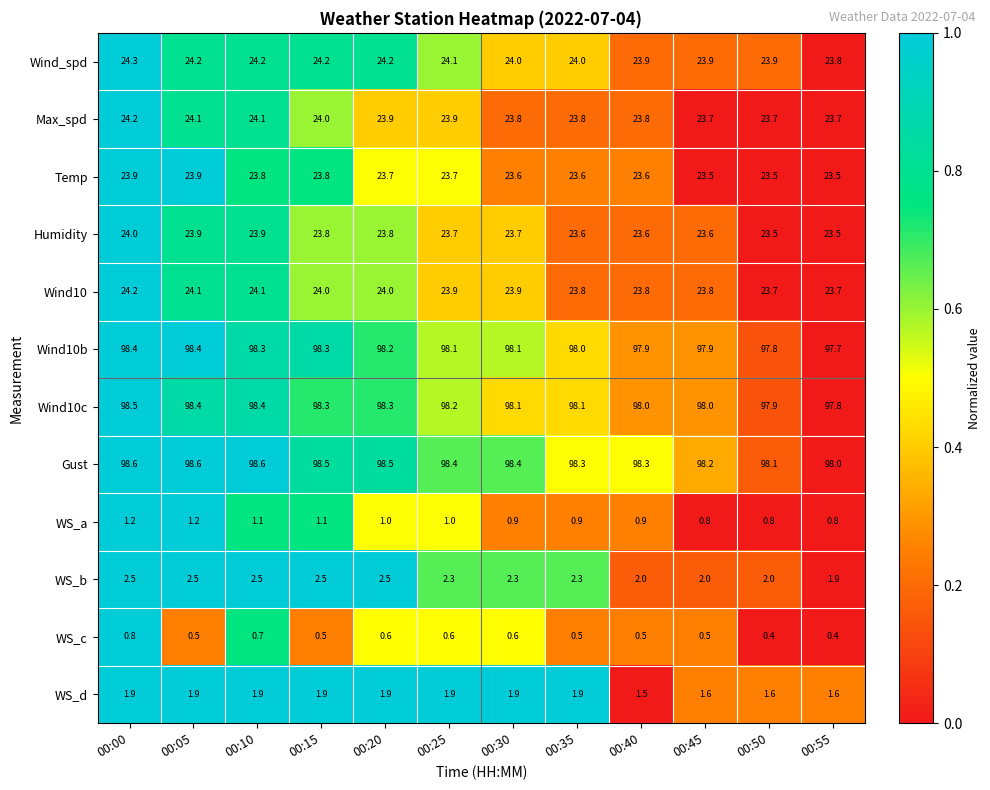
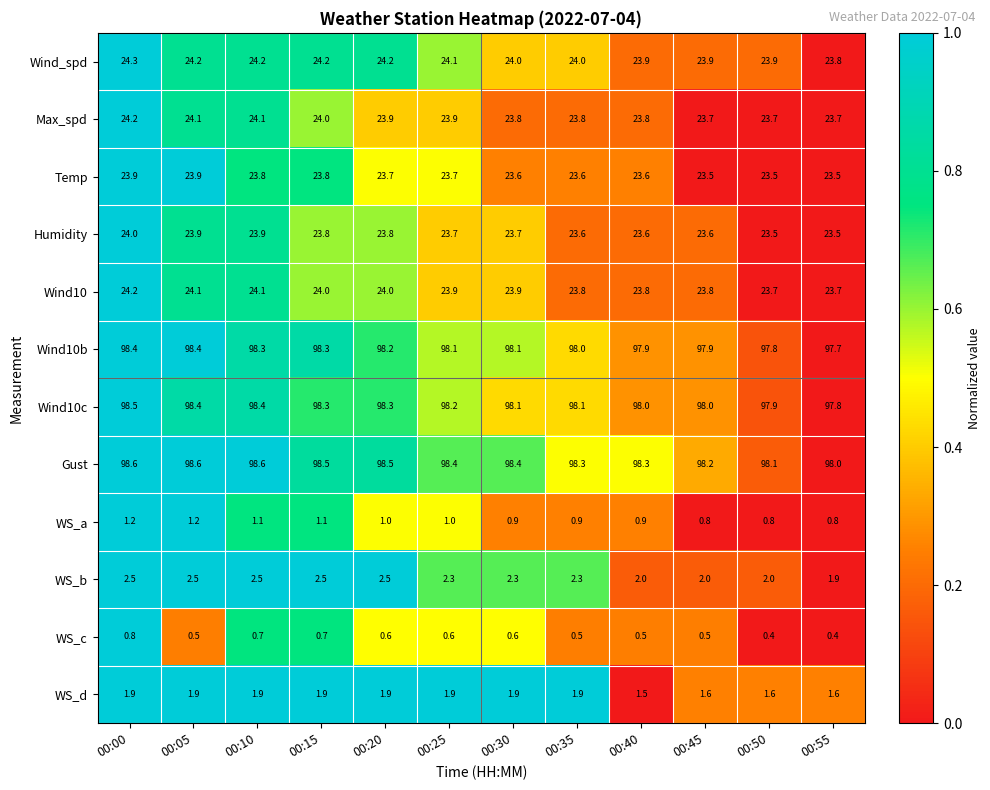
  {
    "Wind_spd": {
      "00:00": 24.3,
      "00:05": 24.2,
      "00:10": 24.2,
      "00:15": 24.2,
      "00:20": 24.2,
      "00:25": 24.1,
      "00:30": 24.0,
      "00:35": 24.0,
      "00:40": 23.9,
      "00:45": 23.9,
      "00:50": 23.9,
      "00:55": 23.8
    },
    "Max_spd": {
      "00:00": 24.2,
      "00:05": 24.1,
      "00:10": 24.1,
      "00:15": 24.0,
      "00:20": 23.9,
      "00:25": 23.9,
      "00:30": 23.8,
      "00:35": 23.8,
      "00:40": 23.8,
      "00:45": 23.7,
      "00:50": 23.7,
      "00:55": 23.7
    },
    "Temp": {
      "00:00": 23.9,
      "00:05": 23.9,
      "00:10": 23.8,
      "00:15": 23.8,
      "00:20": 23.7,
      "00:25": 23.7,
      "00:30": 23.6,
      "00:35": 23.6,
      "00:40": 23.6,
      "00:45": 23.5,
      "00:50": 23.5,
      "00:55": 23.5
    },
    "Humidity": {
      "00:00": 24.0,
      "00:05": 23.9,
      "00:10": 23.9,
      "00:15": 23.8,
      "00:20": 23.8,
      "00:25": 23.7,
      "00:30": 23.7,
      "00:35": 23.6,
      "00:40": 23.6,
      "00:45": 23.6,
      "00:50": 23.5,
      "00:55": 23.5
    },
    "Wind10": {
      "00:00": 24.2,
      "00:05": 24.1,
      "00:10": 24.1,
      "00:15": 24.0,
      "00:20": 24.0,
      "00:25": 23.9,
      "00:30": 23.9,
      "00:35": 23.8,
      "00:40": 23.8,
      "00:45": 23.8,
      "00:50": 23.7,
      "00:55": 23.7
    },
    "Wind10b": {
      "00:00": 98.4,
      "00:05": 98.4,
      "00:10": 98.3,
      "00:15": 98.3,
      "00:20": 98.2,
      "00:25": 98.1,
      "00:30": 98.1,
      "00:35": 98.0,
      "00:40": 97.9,
      "00:45": 97.9,
      "00:50": 97.8,
      "00:55": 97.7
    },
    "Wind10c": {
      "00:00": 98.5,
      "00:05": 98.4,
      "00:10": 98.4,
      "00:15": 98.3,
      "00:20": 98.3,
      "00:25": 98.2,
      "00:30": 98.1,
      "00:35": 98.1,
      "00:40": 98.0,
      "00:45": 98.0,
      "00:50": 97.9,
      "00:55": 97.8
    },
    "Gust": {
      "00:00": 98.6,
      "00:05": 98.6,
      "00:10": 98.6,
      "00:15": 98.5,
      "00:20": 98.5,
      "00:25": 98.4,
      "00:30": 98.4,
      "00:35": 98.3,
      "00:40": 98.3,
      "00:45": 98.2,
      "00:50": 98.1,
      "00:55": 98.0
    },
    "WS_a": {
      "00:00": 1.2,
      "00:05": 1.2,
      "00:10": 1.1,
      "00:15": 1.1,
      "00:20": 1.0,
      "00:25": 1.0,
      "00:30": 0.9,
      "00:35": 0.9,
      "00:40": 0.9,
      "00:45": 0.8,
      "00:50": 0.8,
      "00:55": 0.8
    },
    "WS_b": {
      "00:00": 2.5,
      "00:05": 2.5,
      "00:10": 2.5,
      "00:15": 2.5,
      "00:20": 2.5,
      "00:25": 2.3,
      "00:30": 2.3,
      "00:35": 2.3,
      "00:40": 2.0,
      "00:45": 2.0,
      "00:50": 2.0,
      "00:55": 1.9
    },
    "WS_c": {
      "00:00": 0.8,
      "00:05": 0.5,
      "00:10": 0.7,
-     "00:15": 0.5,
+     "00:15": 0.7,
      "00:20": 0.6,
      "00:25": 0.6,
      "00:30": 0.6,
      "00:35": 0.5,
      "00:40": 0.5,
      "00:45": 0.5,
      "00:50": 0.4,
      "00:55": 0.4
    },
    "WS_d": {
      "00:00": 1.9,
      "00:05": 1.9,
      "00:10": 1.9,
      "00:15": 1.9,
      "00:20": 1.9,
      "00:25": 1.9,
      "00:30": 1.9,
      "00:35": 1.9,
      "00:40": 1.5,
      "00:45": 1.6,
      "00:50": 1.6,
      "00:55": 1.6
    }
  }
